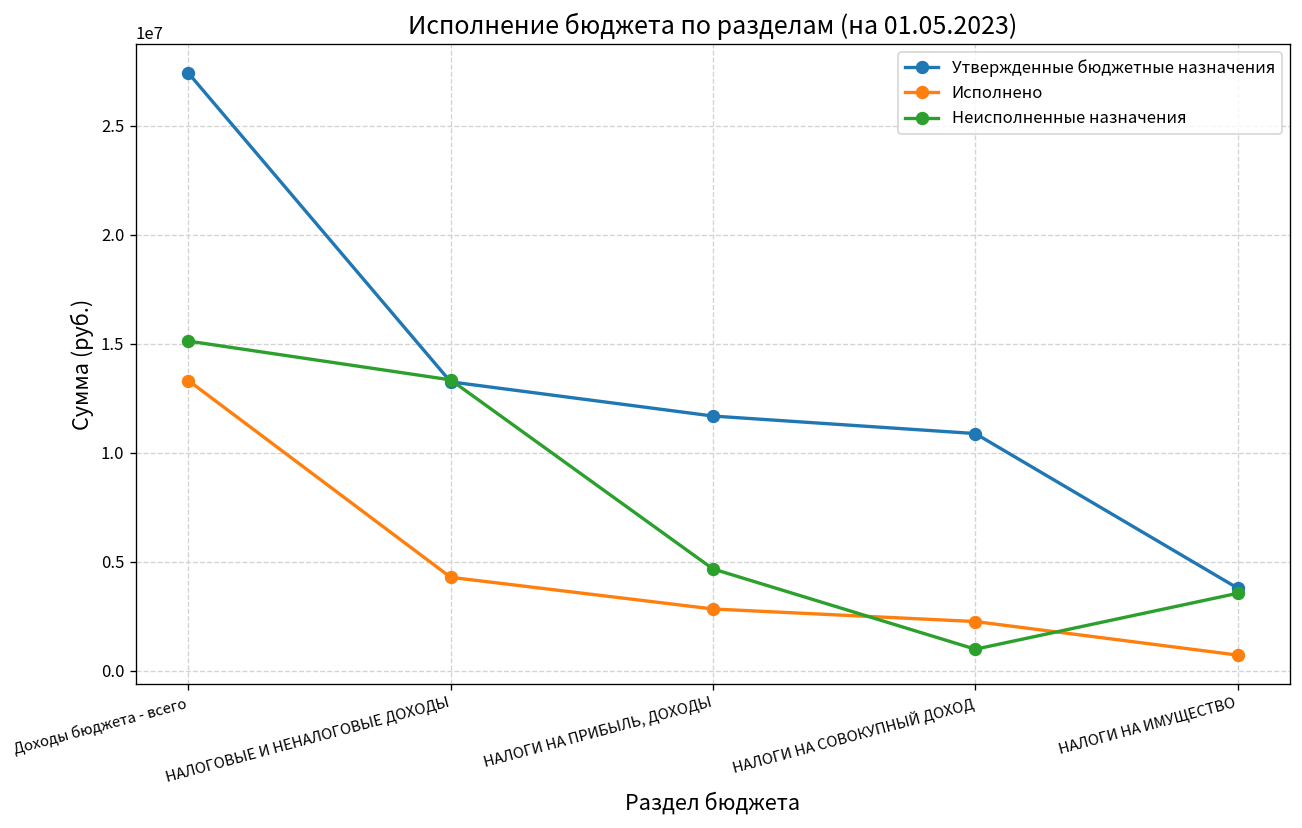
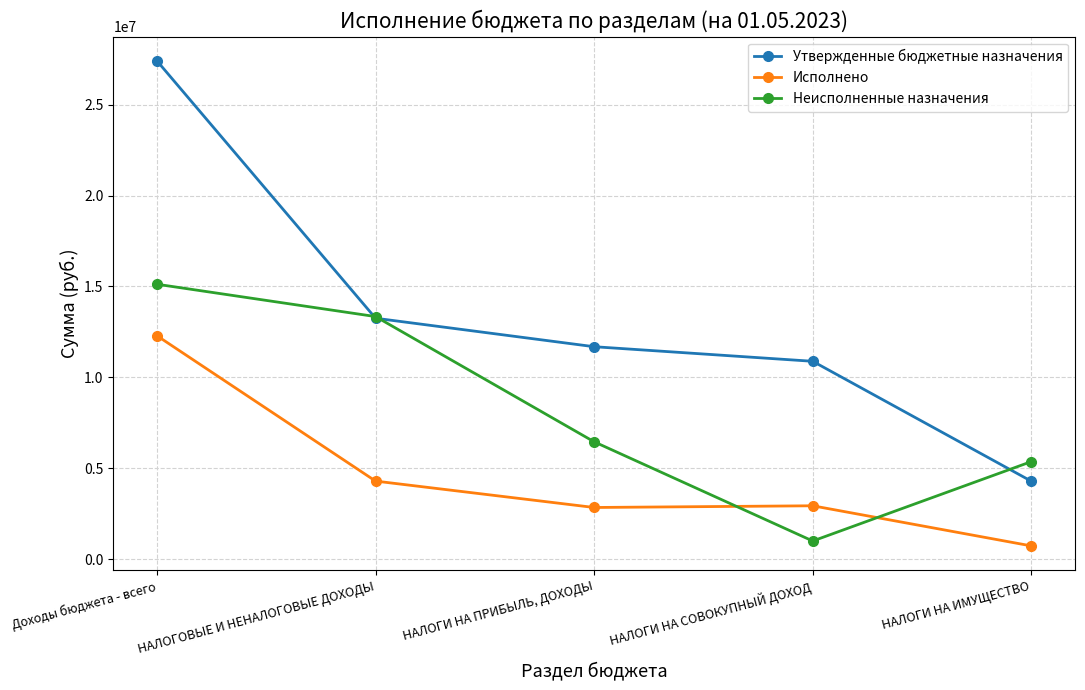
  {
    "Утвержденные бюджетные назначения": {
      "Доходы бюджета - всего": 27400000,
      "НАЛОГИ НА ПРИБЫЛЬ, ДОХОДЫ": 11700000,
      "НАЛОГИ НА СОВОКУПНЫЙ ДОХОД": 10900000,
-     "НАЛОГИ НА ИМУЩЕСТВО": 3800000
+     "НАЛОГИ НА ИМУЩЕСТВО": 4300000
    },
    "Исполнено": {
-     "Доходы бюджета - всего": 13300000,
+     "Доходы бюджета - всего": 12300000,
      "НАЛОГОВЫЕ И НЕНАЛОГОВЫЕ ДОХОДЫ": 4300000,
      "НАЛОГИ НА ПРИБЫЛЬ, ДОХОДЫ": 2800000,
-     "НАЛОГИ НА СОВОКУПНЫЙ ДОХОД": 2300000,
+     "НАЛОГИ НА СОВОКУПНЫЙ ДОХОД": 2900000,
      "НАЛОГИ НА ИМУЩЕСТВО": 700000
    },
    "Неисполненные назначения": {
      "Доходы бюджета - всего": 15100000,
-     "НАЛОГИ НА ПРИБЫЛЬ, ДОХОДЫ": 4700000,
+     "НАЛОГИ НА ПРИБЫЛЬ, ДОХОДЫ": 6500000,
      "НАЛОГИ НА СОВОКУПНЫЙ ДОХОД": 1000000,
-     "НАЛОГИ НА ИМУЩЕСТВО": 3600000
+     "НАЛОГИ НА ИМУЩЕСТВО": 5400000
    }
  }
